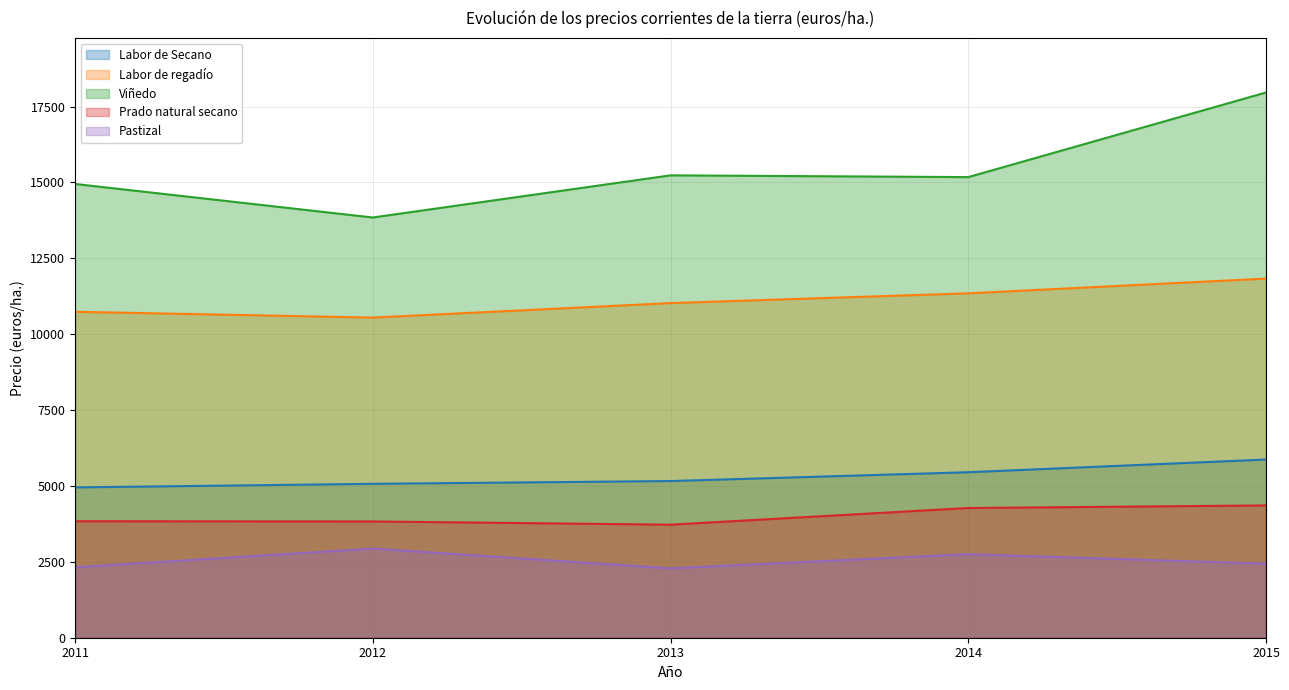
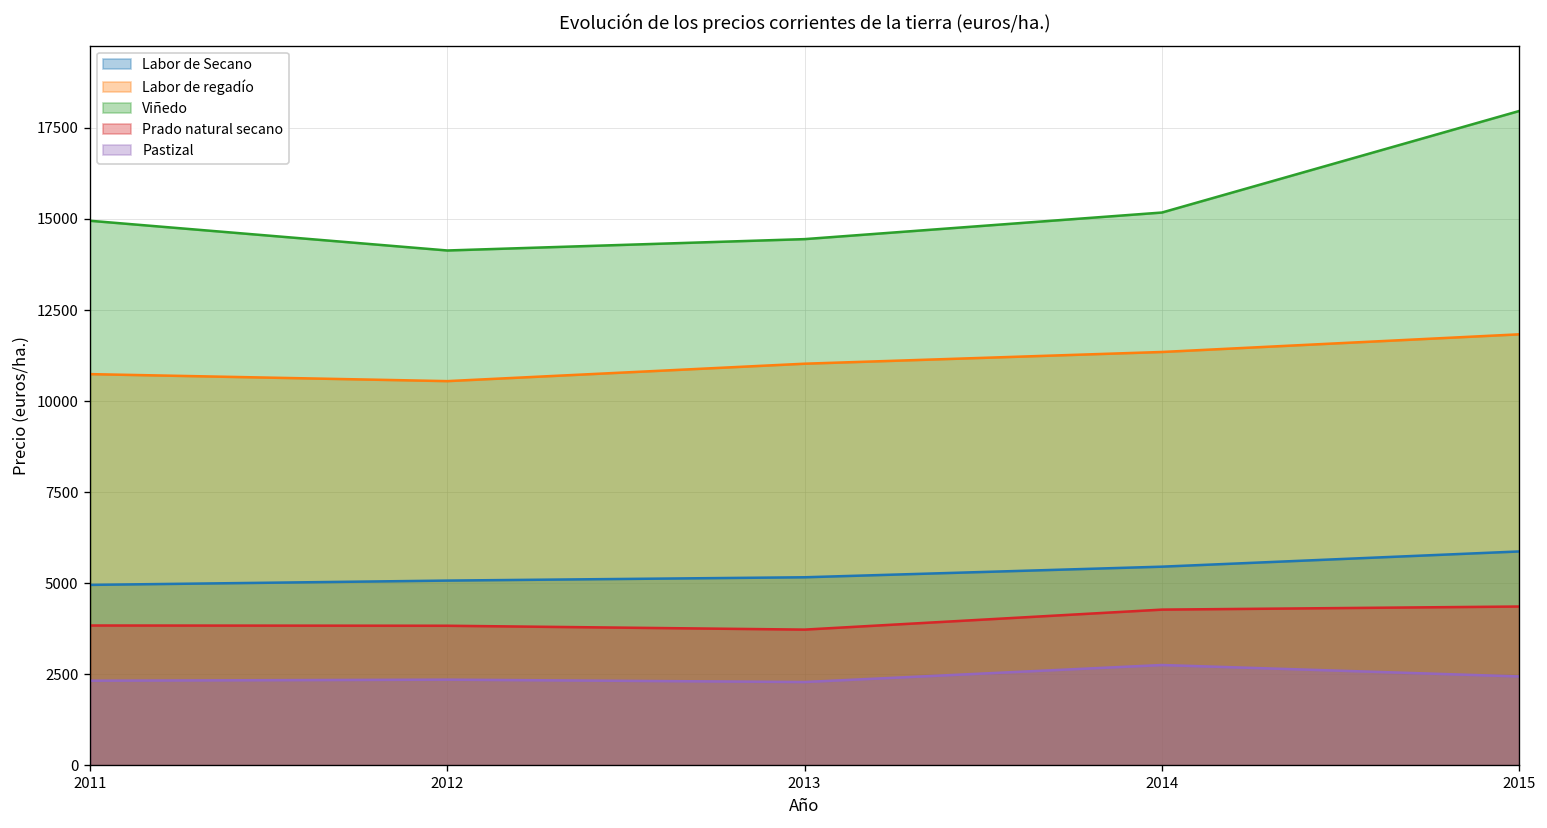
  {
    "Labor de Secano": {
      "2011": 5000,
      "2012": 5100,
      "2013": 5200,
      "2014": 5500,
      "2015": 5900
    },
    "Viñedo": {
      "2011": 15000,
-     "2012": 13800,
-     "2013": 15200,
+     "2012": 14100,
+     "2013": 14400,
      "2014": 15200,
      "2015": 18000
    },
    "Pastizal": {
      "2011": 2300,
-     "2012": 2900,
+     "2012": 2400,
      "2013": 2300,
      "2014": 2800,
      "2015": 2400
    }
  }
